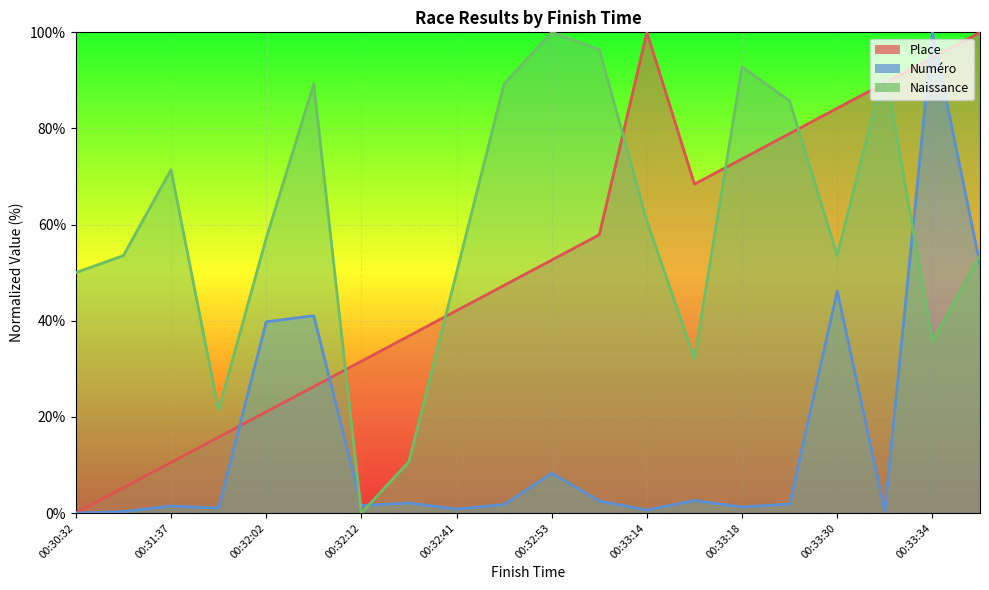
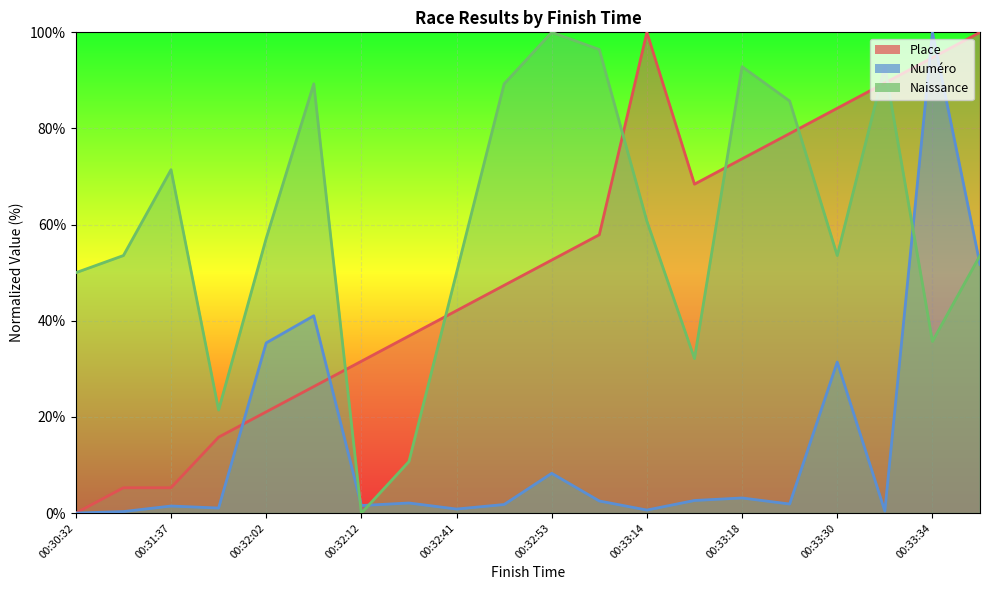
  {
    "Place": {
-     "00:31:37": "11%",
+     "00:31:37": "5%",
      "00:32:02": "21%",
      "00:32:41": "42%",
      "00:32:53": "53%",
      "00:33:14": "100%",
      "00:33:18": "74%",
      "00:33:30": "84%"
    },
    "Numéro": {
      "00:31:37": "1%",
-     "00:32:02": "40%",
+     "00:32:02": "35%",
      "00:32:41": "1%",
      "00:32:53": "8%",
      "00:33:14": "1%",
-     "00:33:18": "1%",
-     "00:33:30": "46%"
+     "00:33:18": "3%",
+     "00:33:30": "31%"
    },
    "Naissance": {
      "00:30:32": "50%",
      "00:31:37": "71%",
      "00:32:02": "57%",
      "00:32:41": "50%",
      "00:32:53": "100%",
      "00:33:14": "61%",
      "00:33:18": "93%",
      "00:33:30": "54%"
    }
  }
